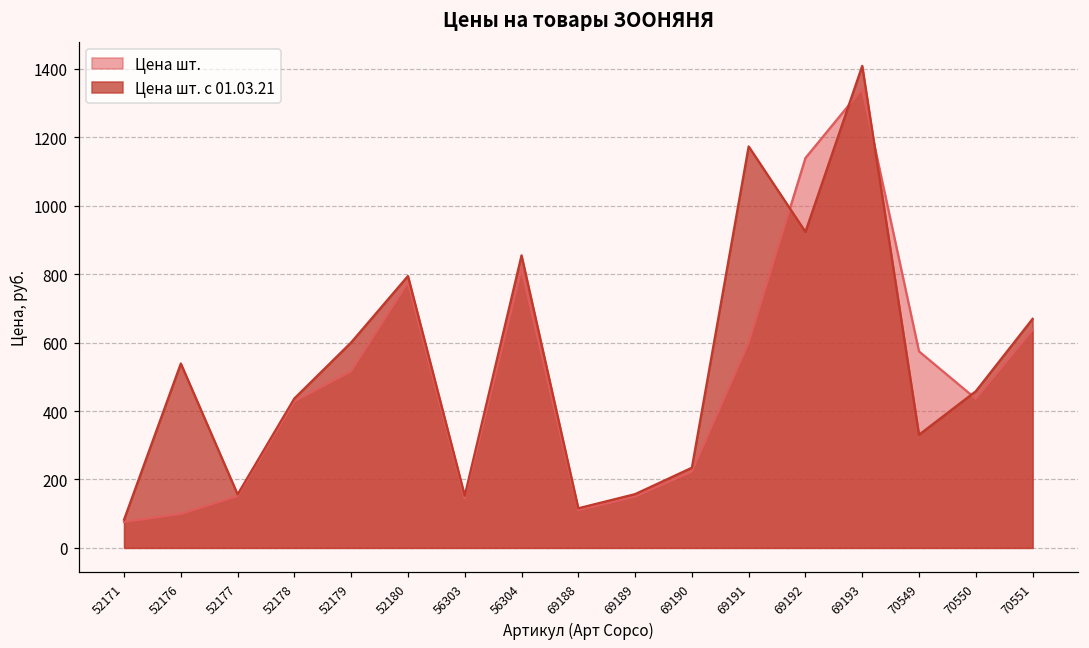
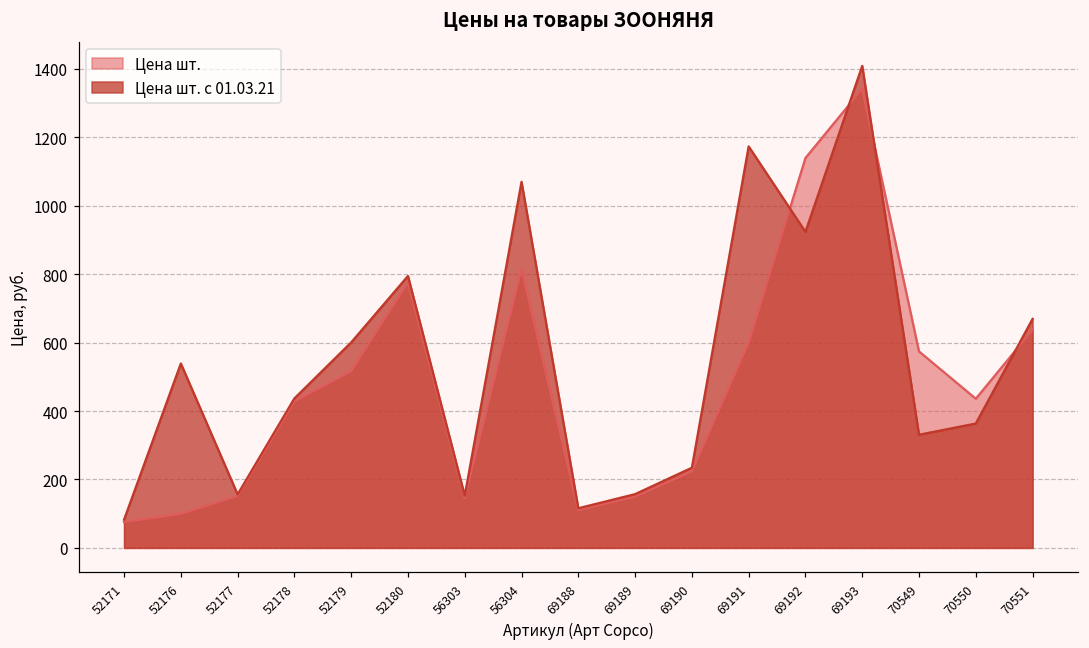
  {
    "Цена шт.": {
      "52176": 100,
      "52178": 430,
      "52179": 520,
      "52180": 780,
      "56304": 810,
      "69190": 220,
      "69191": 600,
      "69192": 1140,
      "69193": 1340,
      "70549": 570,
      "70550": 440,
      "70551": 640
    },
    "Цена шт. с 01.03.21": {
      "52176": 540,
      "52178": 440,
      "52179": 600,
      "52180": 790,
-     "56304": 860,
+     "56304": 1070,
      "69190": 230,
      "69191": 1170,
      "69192": 920,
      "69193": 1410,
      "70549": 330,
-     "70550": 460,
+     "70550": 360,
      "70551": 670
    }
  }
